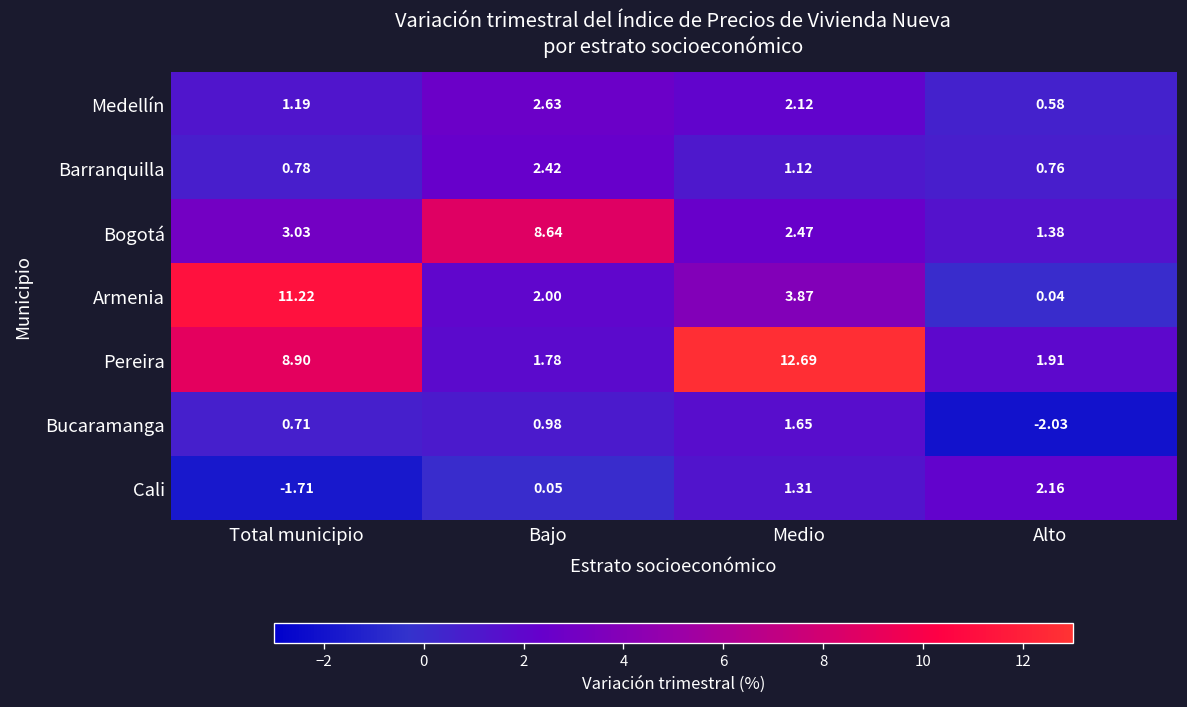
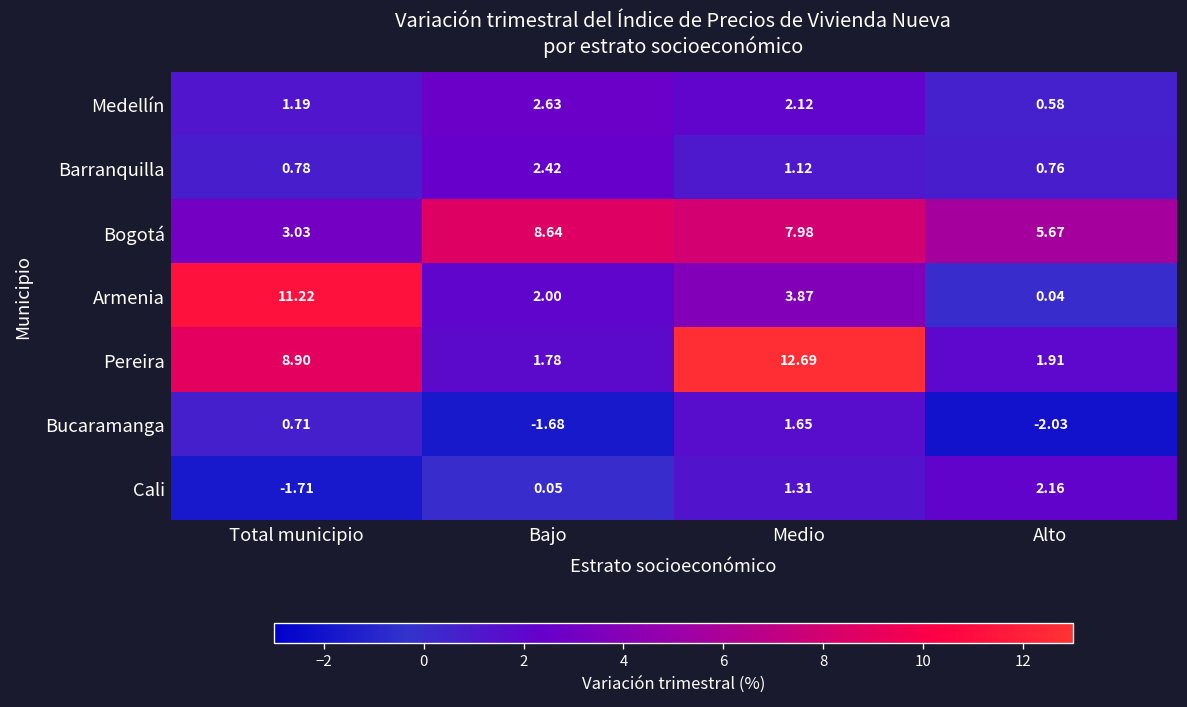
  {
    "Medellín": {
      "Total municipio": 1.19,
      "Bajo": 2.63,
      "Medio": 2.12,
      "Alto": 0.58
    },
    "Barranquilla": {
      "Total municipio": 0.78,
      "Bajo": 2.42,
      "Medio": 1.12,
      "Alto": 0.76
    },
    "Bogotá": {
      "Total municipio": 3.03,
      "Bajo": 8.64,
-     "Medio": 2.47,
-     "Alto": 1.38
+     "Medio": 7.98,
+     "Alto": 5.67
    },
    "Armenia": {
      "Total municipio": 11.22,
      "Bajo": 2.00,
      "Medio": 3.87,
      "Alto": 0.04
    },
    "Pereira": {
      "Total municipio": 8.90,
      "Bajo": 1.78,
      "Medio": 12.69,
      "Alto": 1.91
    },
    "Bucaramanga": {
      "Total municipio": 0.71,
-     "Bajo": 0.98,
+     "Bajo": -1.68,
      "Medio": 1.65,
      "Alto": -2.03
    },
    "Cali": {
      "Total municipio": -1.71,
      "Bajo": 0.05,
      "Medio": 1.31,
      "Alto": 2.16
    }
  }
